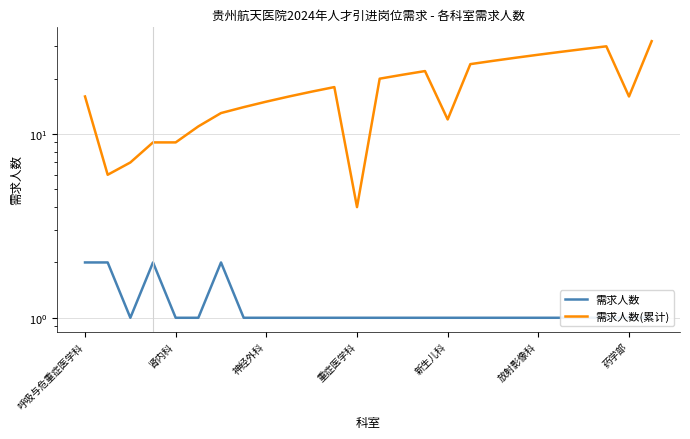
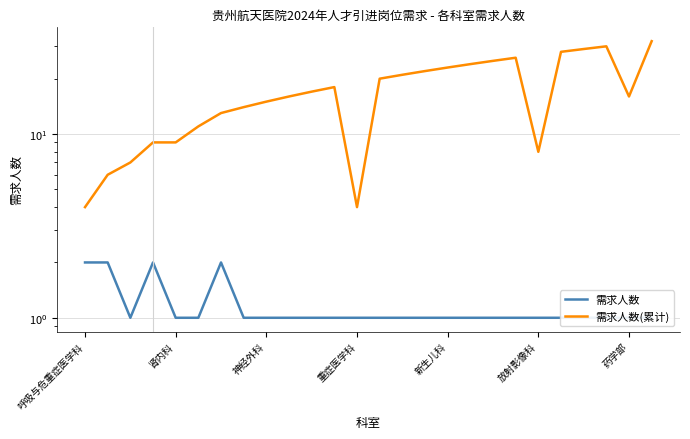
  {
    "需求人数": {
      "呼吸与危重症医学科": 2,
      "肾内科": 1,
      "神经外科": 1,
      "重症医学科": 1,
      "新生儿科": 1,
      "放射影像科": 1
    },
    "需求人数(累计)": {
-     "呼吸与危重症医学科": 16,
+     "呼吸与危重症医学科": 4,
      "肾内科": 9,
      "神经外科": 15,
      "重症医学科": 4,
-     "新生儿科": 12,
-     "放射影像科": 27,
+     "新生儿科": 23,
+     "放射影像科": 8,
      "药学部": 16
    }
  }
